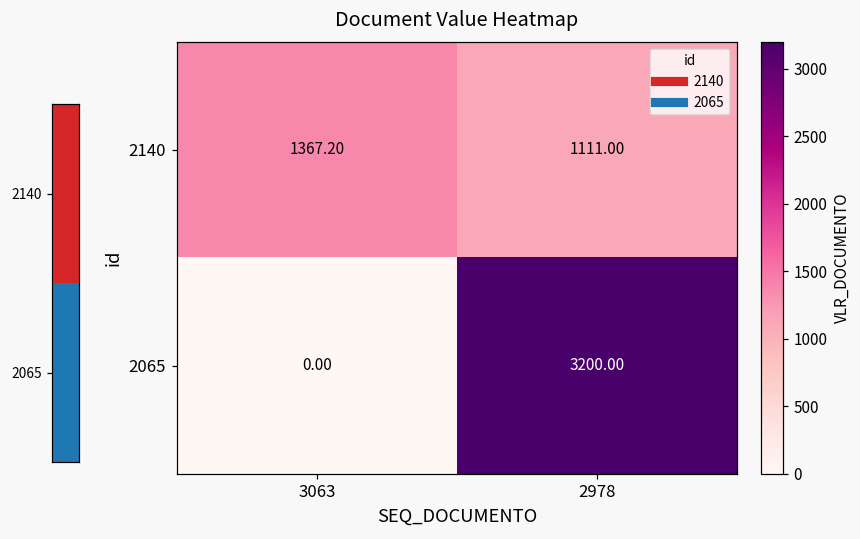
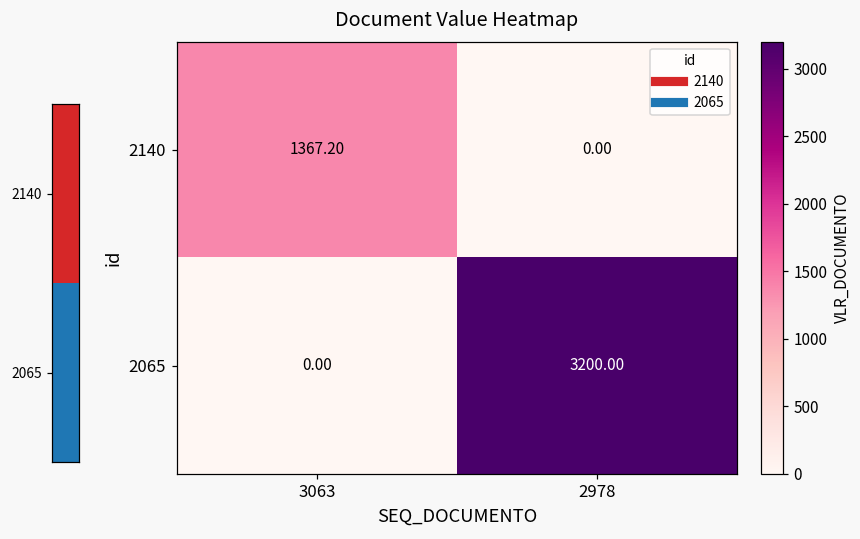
  {
    "Document Value Heatmap": {
      "2140": {
        "3063": 1367.20,
-       "2978": 1111.00
+       "2978": 0.00
      },
      "2065": {
        "3063": 0.00,
        "2978": 3200.00
      }
    }
  }
